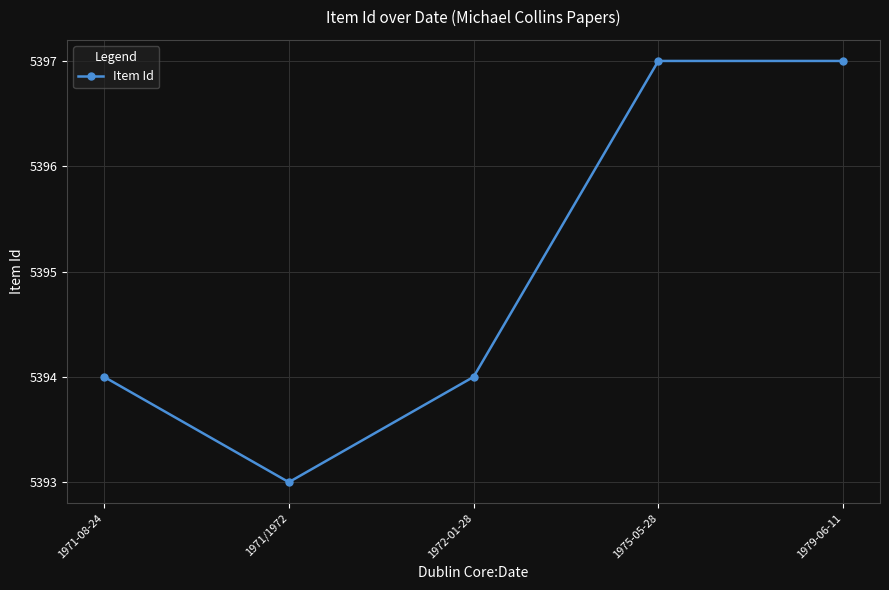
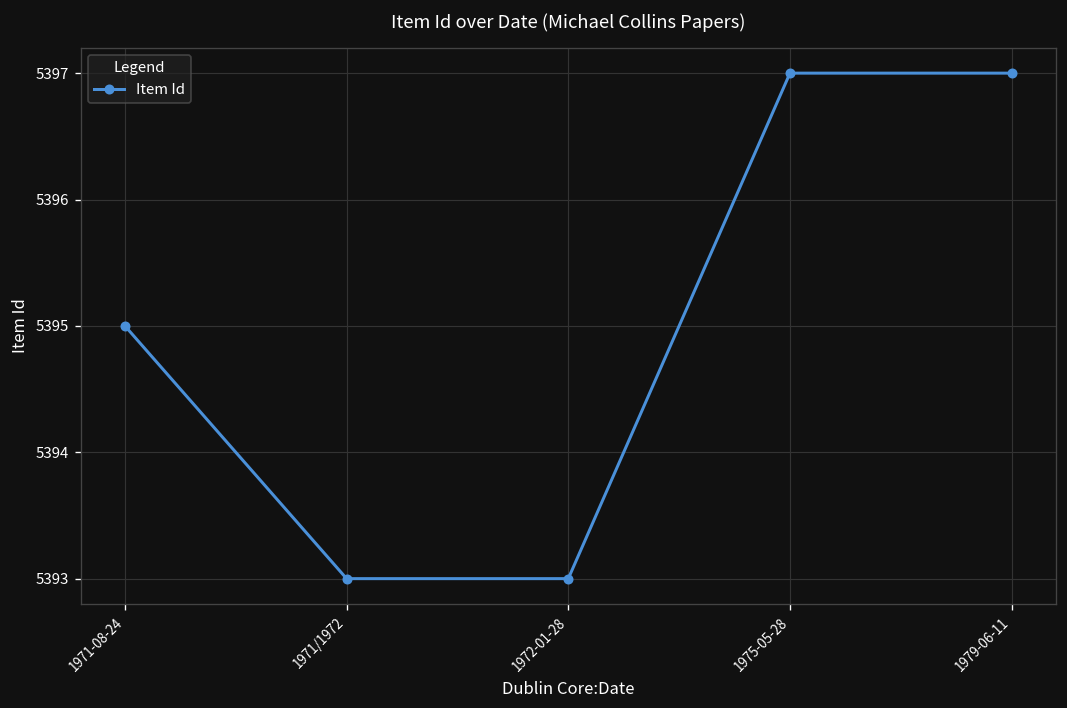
  {
-   "1971-08-24": 5394,
+   "1971-08-24": 5395,
    "1971/1972": 5393,
-   "1972-01-28": 5394,
+   "1972-01-28": 5393,
    "1975-05-28": 5397,
    "1979-06-11": 5397
  }
